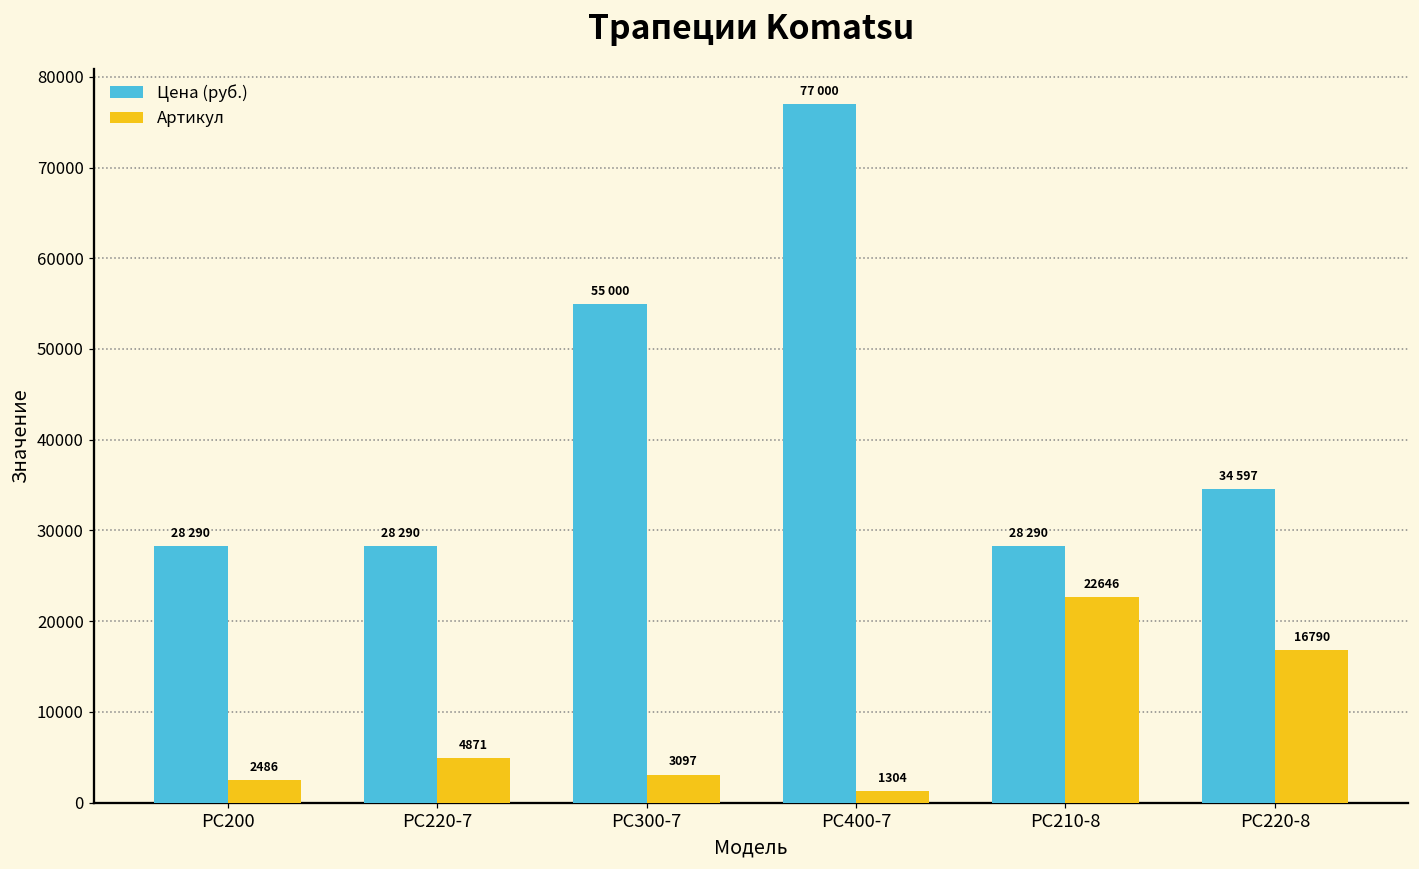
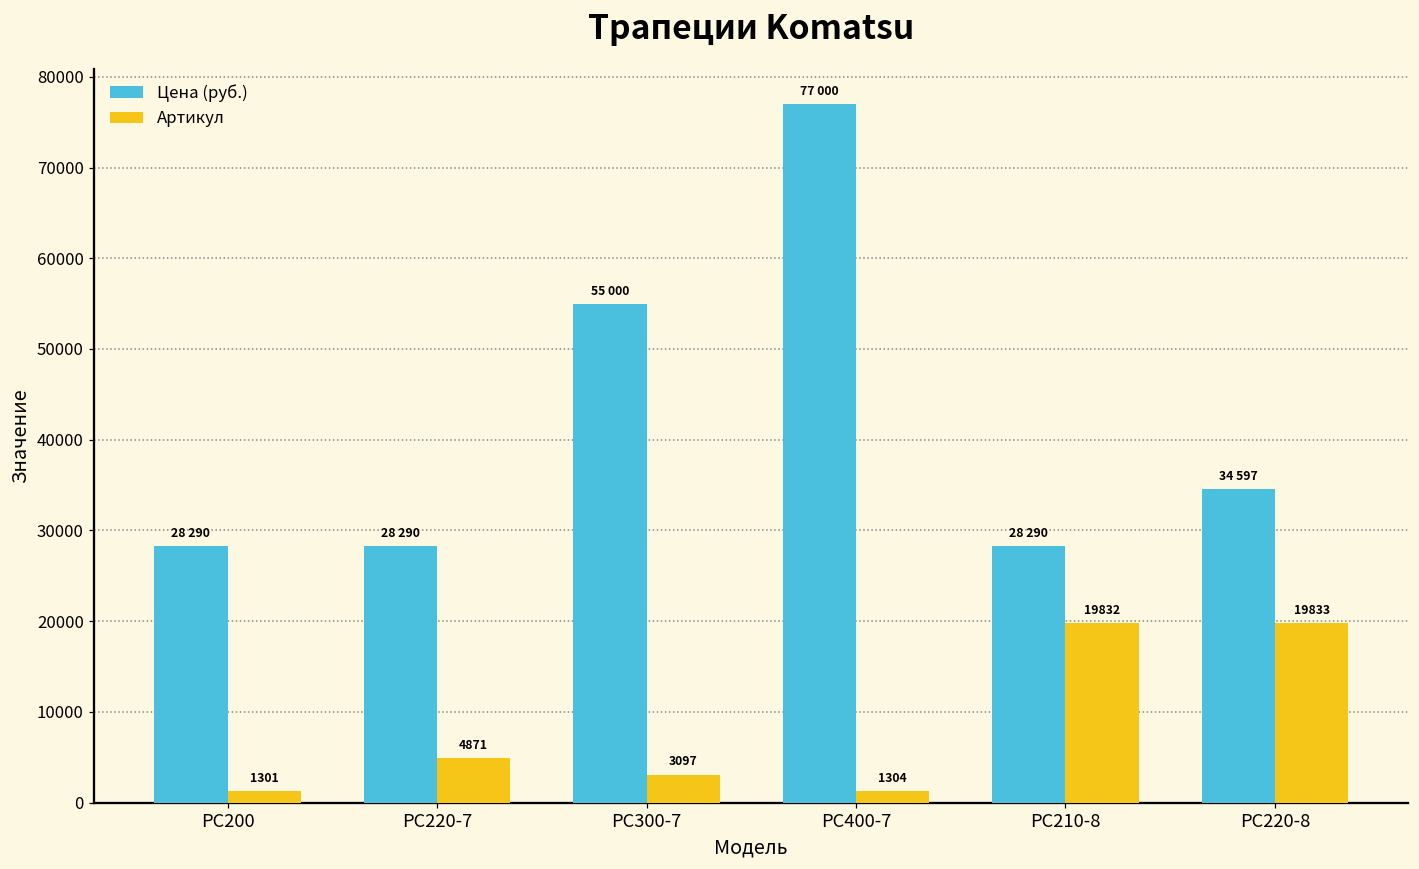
  {
    "Артикул": {
-     "PC200": 2486,
+     "PC200": 1301,
      "PC220-7": 4871,
      "PC300-7": 3097,
      "PC400-7": 1304,
-     "PC210-8": 22646,
-     "PC220-8": 16790
+     "PC210-8": 19832,
+     "PC220-8": 19833
    }
  }
